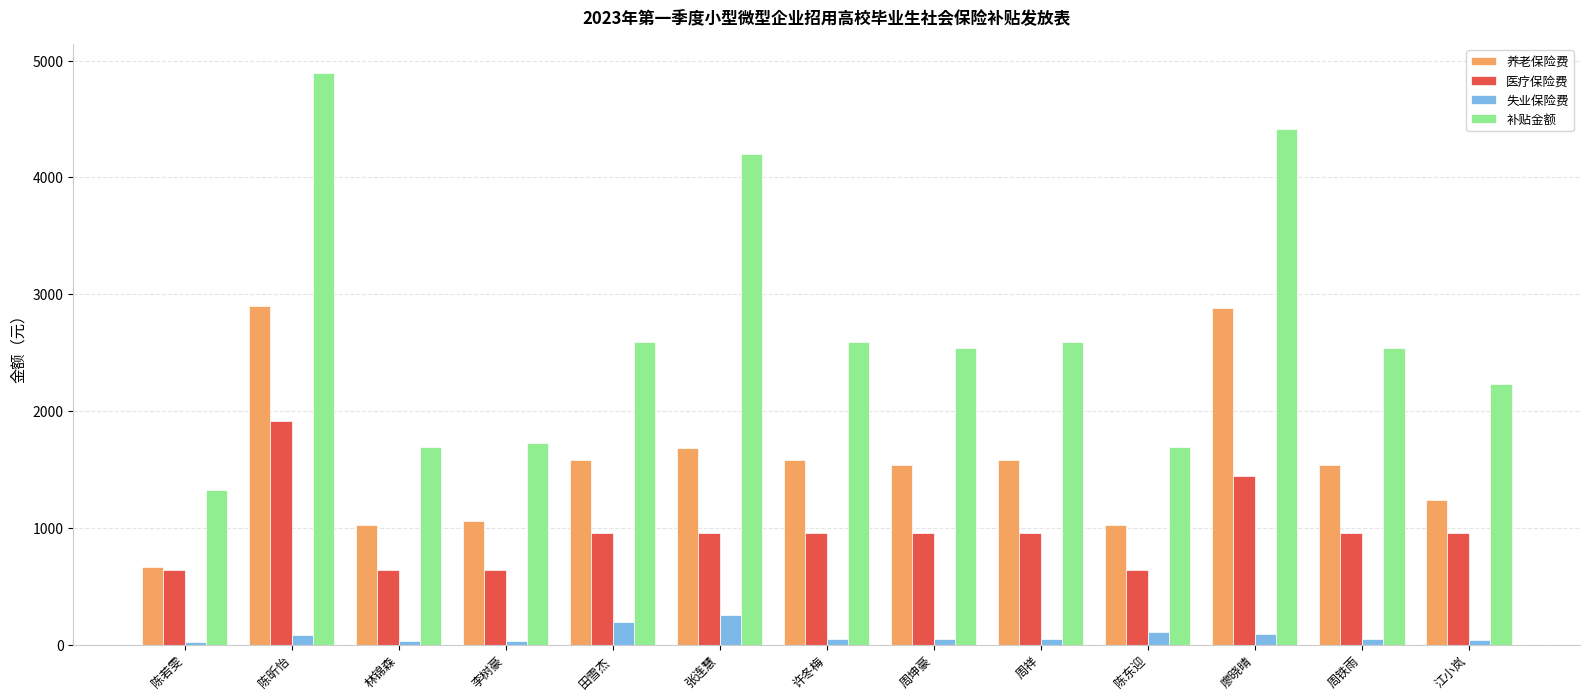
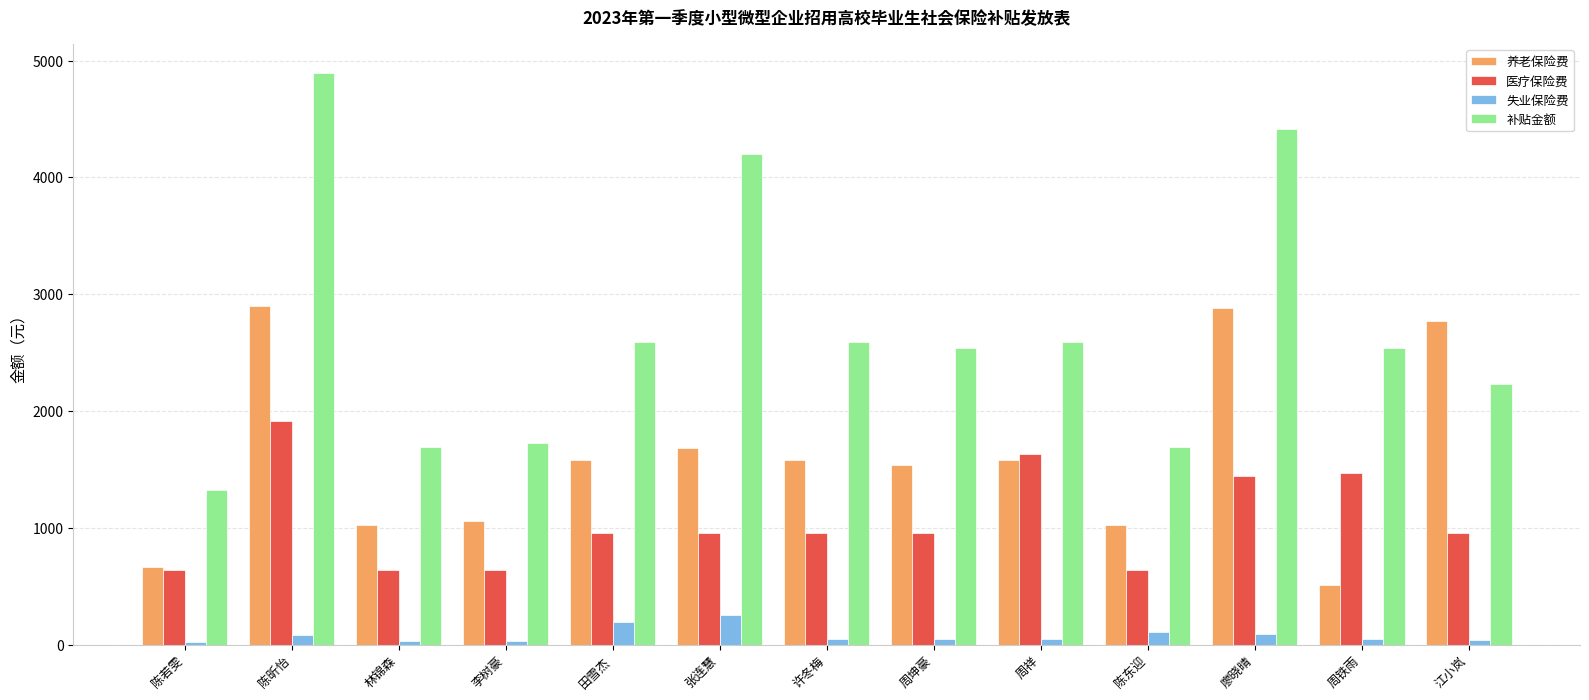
  {
    "养老保险费": {
      "陈若雯": 660,
      "陈昕怡": 2900,
      "林锦森": 1020,
      "李树豪": 1060,
      "田雪杰": 1580,
      "张连慧": 1680,
      "许冬梅": 1580,
      "周坤豪": 1540,
      "周祥": 1580,
      "陈东迎": 1020,
      "廖晓晴": 2880,
-     "周铁雨": 1540,
-     "江小岚": 1240
+     "周铁雨": 510,
+     "江小岚": 2770
    },
    "医疗保险费": {
      "陈若雯": 640,
      "陈昕怡": 1920,
      "林锦森": 640,
      "李树豪": 640,
      "田雪杰": 960,
      "张连慧": 960,
      "许冬梅": 960,
      "周坤豪": 960,
-     "周祥": 960,
+     "周祥": 1630,
      "陈东迎": 640,
      "廖晓晴": 1440,
-     "周铁雨": 960,
+     "周铁雨": 1470,
      "江小岚": 960
    },
    "失业保险费": {
      "陈昕怡": 80,
      "林锦森": 30,
      "李树豪": 30,
      "田雪杰": 190,
      "张连慧": 250,
      "许冬梅": 50,
      "周坤豪": 50,
      "周祥": 50,
      "陈东迎": 110,
      "廖晓晴": 90,
      "周铁雨": 50,
      "江小岚": 40
    },
    "补贴金额": {
      "陈若雯": 1320,
      "陈昕怡": 4900,
      "林锦森": 1690,
      "李树豪": 1730,
      "田雪杰": 2590,
      "张连慧": 4200,
      "许冬梅": 2590,
      "周坤豪": 2540,
      "周祥": 2590,
      "陈东迎": 1690,
      "廖晓晴": 4410,
      "周铁雨": 2540,
      "江小岚": 2230
    }
  }
